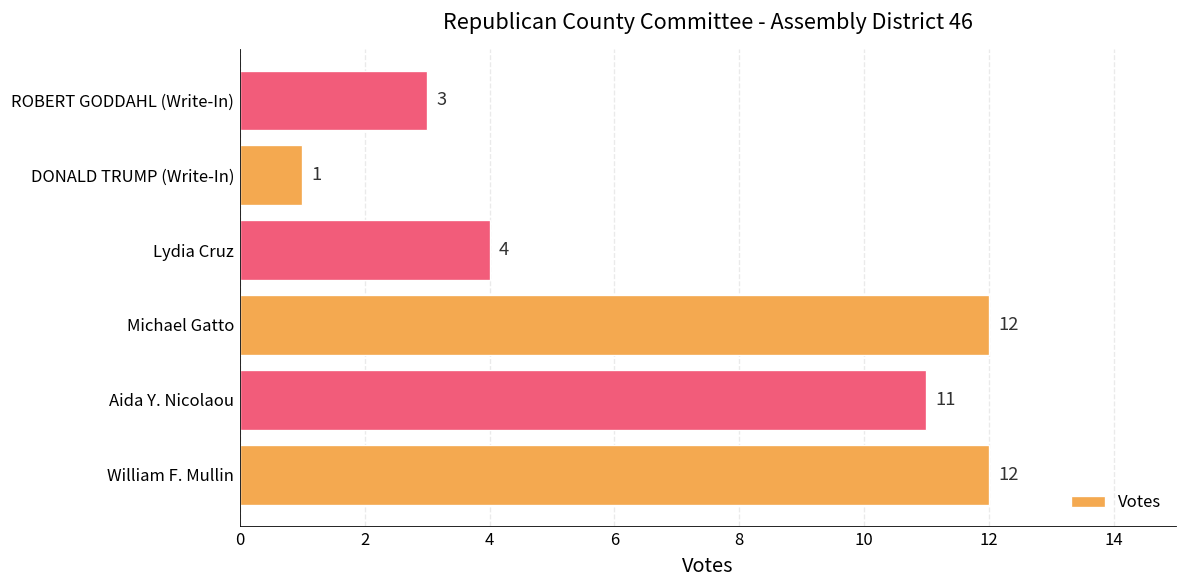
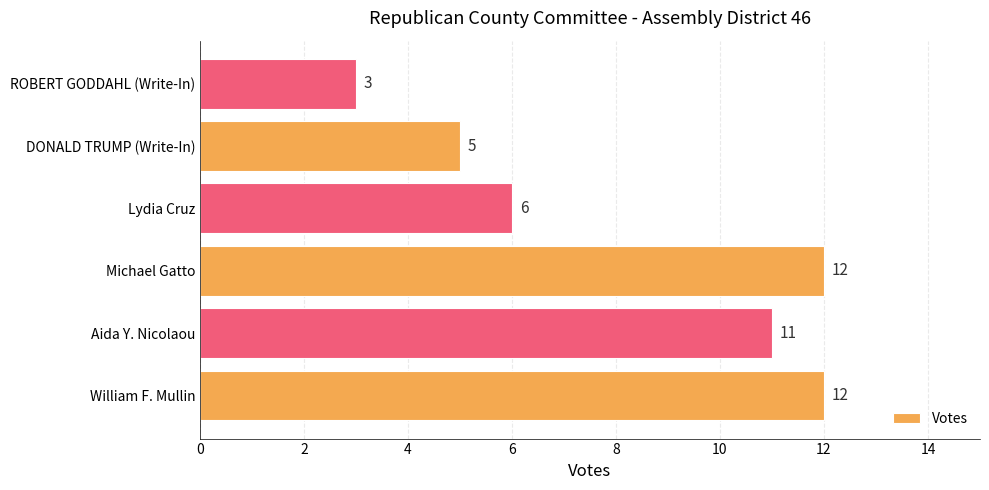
  {
    "ROBERT GODDAHL (Write-In)": 3,
-   "DONALD TRUMP (Write-In)": 1,
-   "Lydia Cruz": 4,
+   "DONALD TRUMP (Write-In)": 5,
+   "Lydia Cruz": 6,
    "Michael Gatto": 12,
    "Aida Y. Nicolaou": 11,
    "William F. Mullin": 12
  }
